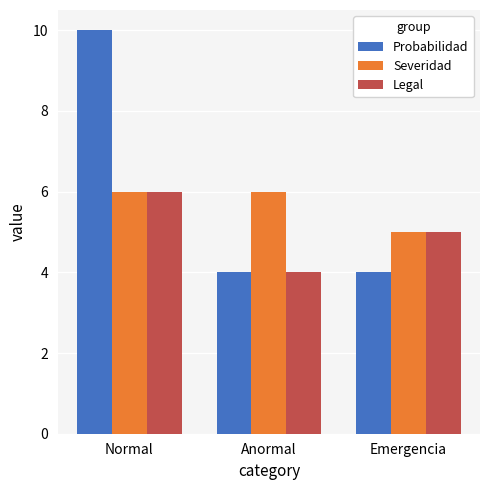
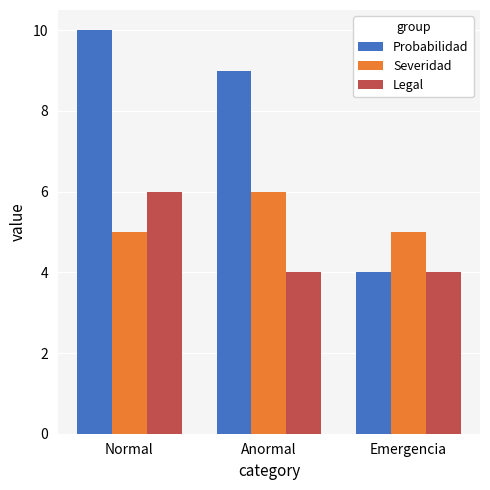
  {
    "Probabilidad": {
      "Normal": 10,
-     "Anormal": 4,
+     "Anormal": 9,
      "Emergencia": 4
    },
    "Severidad": {
-     "Normal": 6,
+     "Normal": 5,
      "Anormal": 6,
      "Emergencia": 5
    },
    "Legal": {
      "Normal": 6,
      "Anormal": 4,
-     "Emergencia": 5
+     "Emergencia": 4
    }
  }
